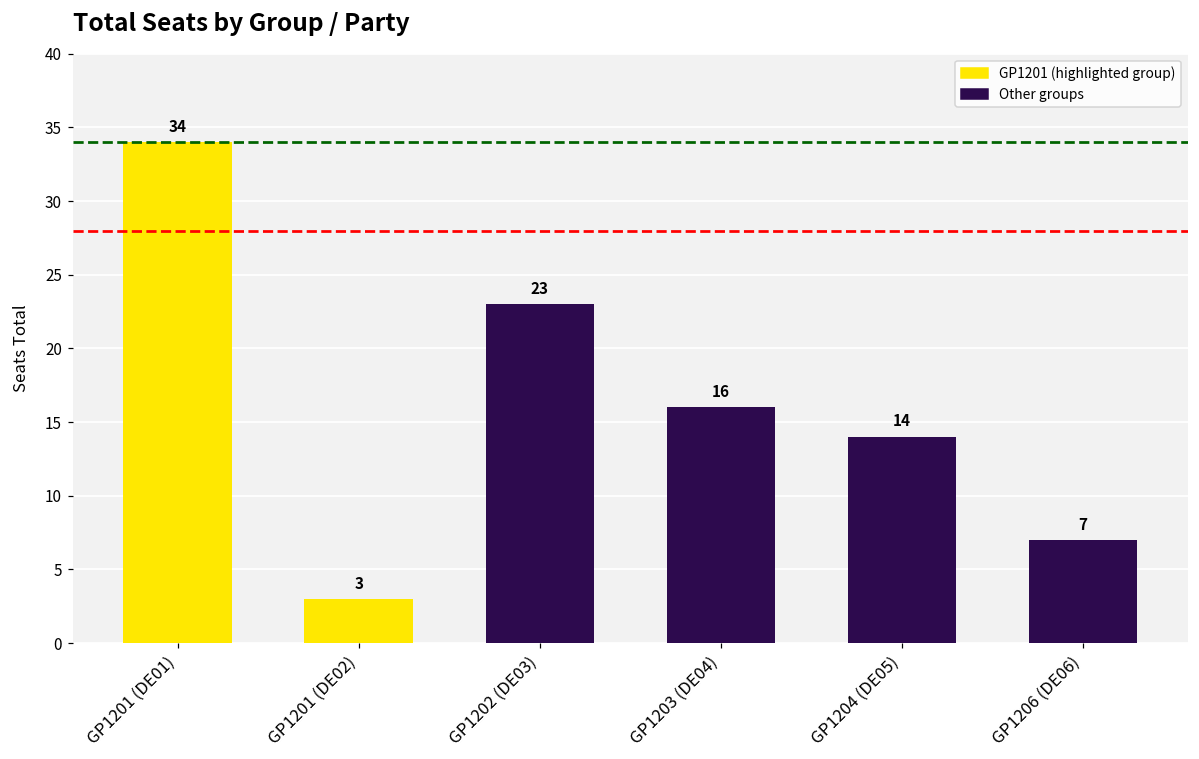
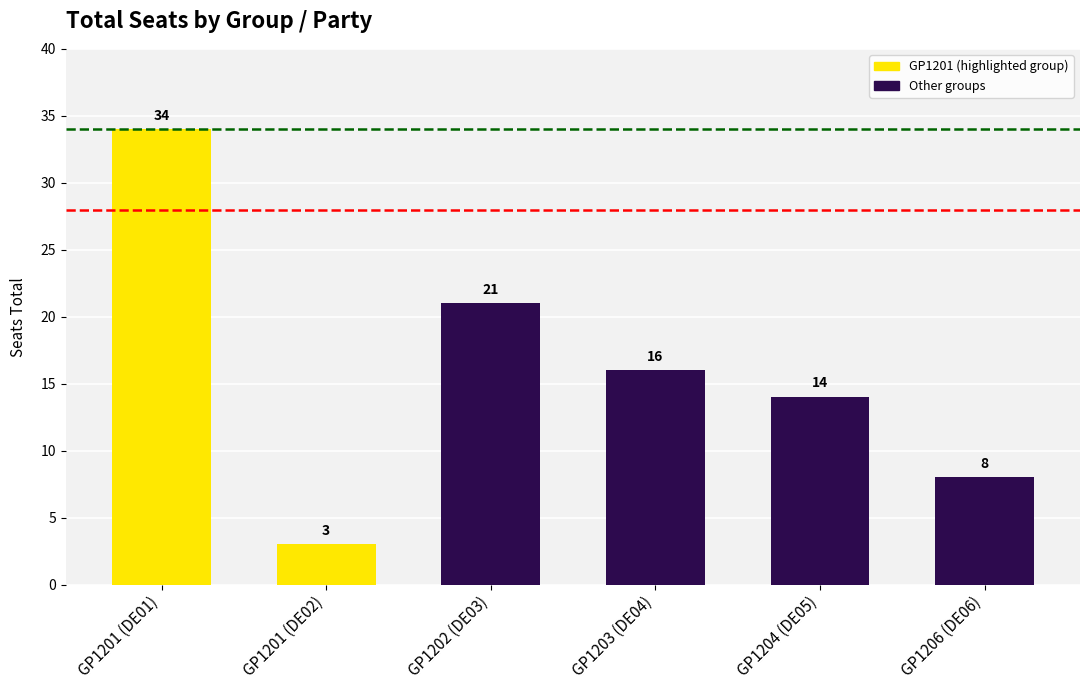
  {
    "GP1201 (DE01)": 34,
    "GP1201 (DE02)": 3,
-   "GP1202 (DE03)": 23,
+   "GP1202 (DE03)": 21,
    "GP1203 (DE04)": 16,
    "GP1204 (DE05)": 14,
-   "GP1206 (DE06)": 7
+   "GP1206 (DE06)": 8
  }
